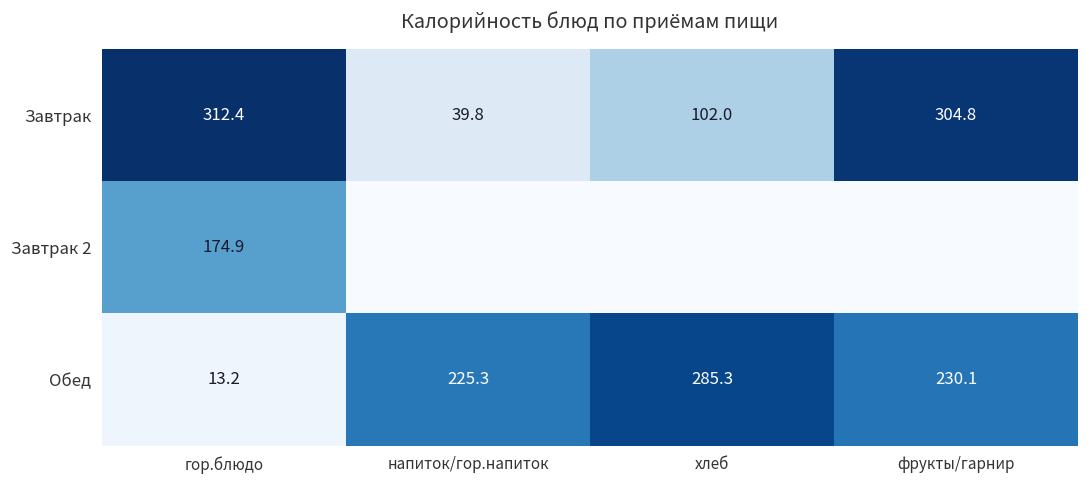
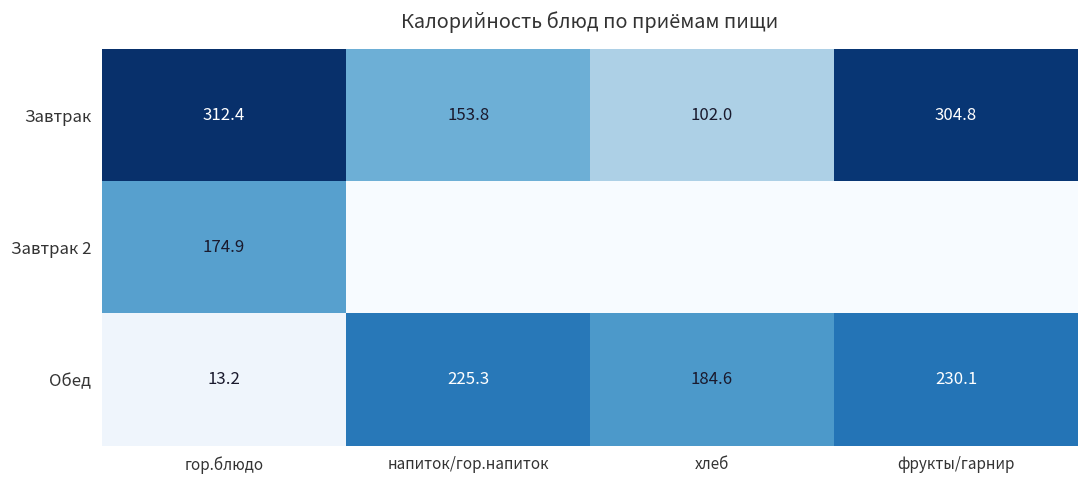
  {
    "Завтрак": {
      "гор.блюдо": 312.4,
-     "напиток/гор.напиток": 39.8,
+     "напиток/гор.напиток": 153.8,
      "хлеб": 102.0,
      "фрукты/гарнир": 304.8
    },
    "Завтрак 2": {
      "гор.блюдо": 174.9
    },
    "Обед": {
      "гор.блюдо": 13.2,
      "напиток/гор.напиток": 225.3,
-     "хлеб": 285.3,
+     "хлеб": 184.6,
      "фрукты/гарнир": 230.1
    }
  }
